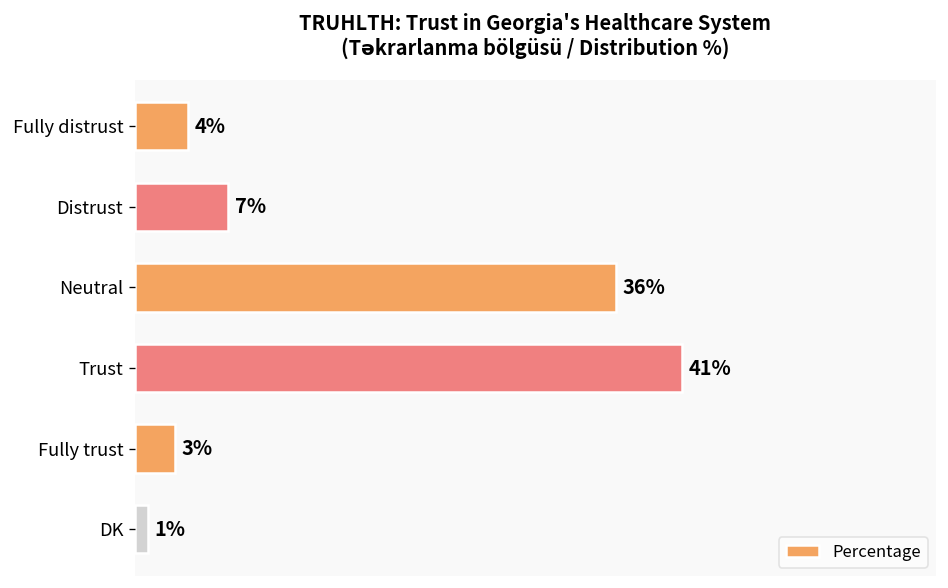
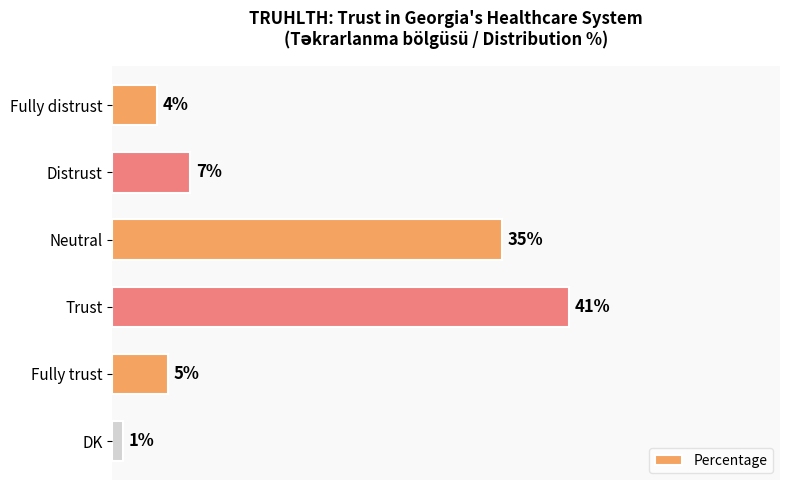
  {
    "Fully distrust": "4%",
    "Distrust": "7%",
-   "Neutral": "36%",
+   "Neutral": "35%",
    "Trust": "41%",
-   "Fully trust": "3%",
+   "Fully trust": "5%",
    "DK": "1%"
  }
